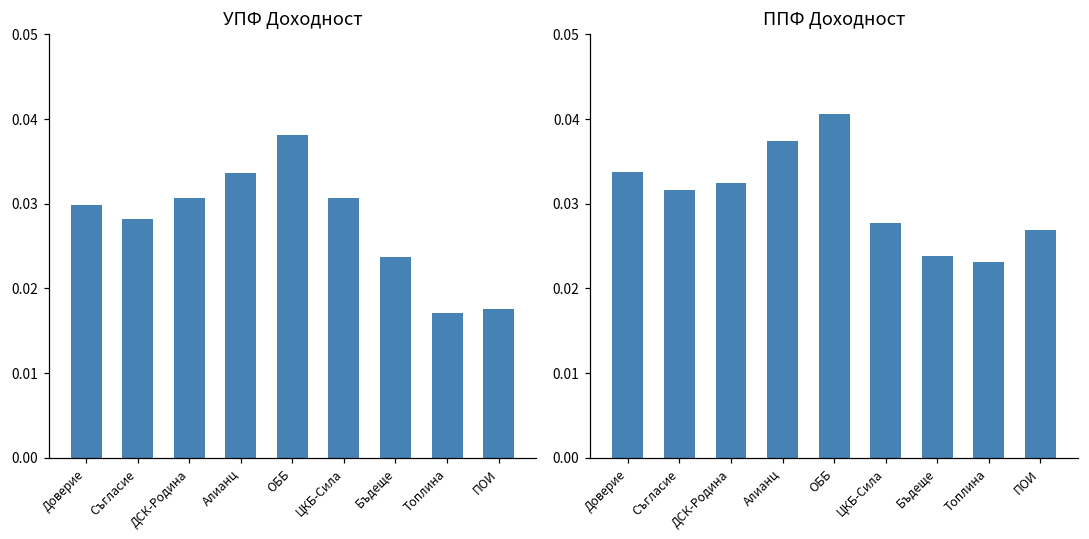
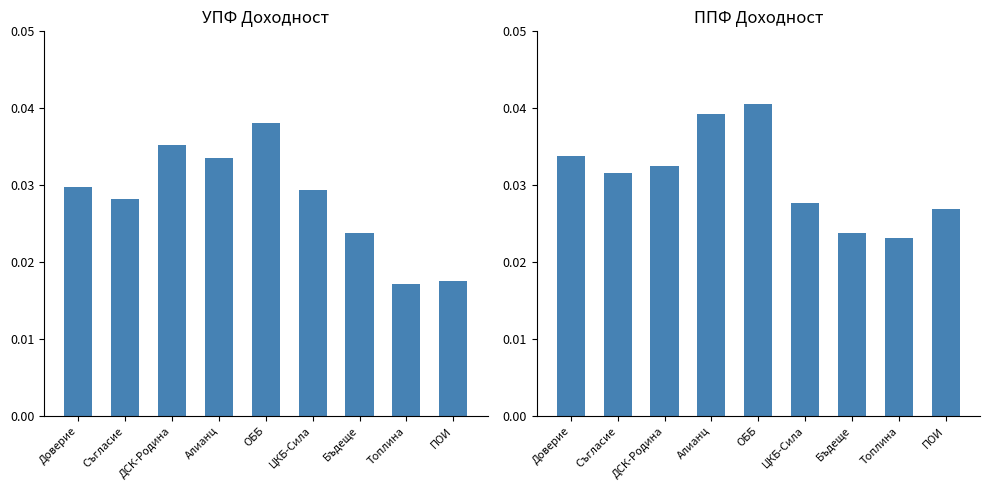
  {
    "УПФ Доходност": {
      "Доверие": 0.030,
      "Съгласие": 0.028,
-     "ДСК-Родина": 0.031,
+     "ДСК-Родина": 0.035,
      "Алианц": 0.034,
      "ОББ": 0.038,
-     "ЦКБ-Сила": 0.031,
+     "ЦКБ-Сила": 0.029,
      "Бъдеще": 0.024,
      "Топлина": 0.017,
      "ПОИ": 0.018
    },
    "ППФ Доходност": {
      "Доверие": 0.034,
      "Съгласие": 0.032,
      "ДСК-Родина": 0.032,
-     "Алианц": 0.037,
+     "Алианц": 0.039,
      "ОББ": 0.041,
      "ЦКБ-Сила": 0.028,
      "Бъдеще": 0.024,
      "Топлина": 0.023,
      "ПОИ": 0.027
    }
  }
